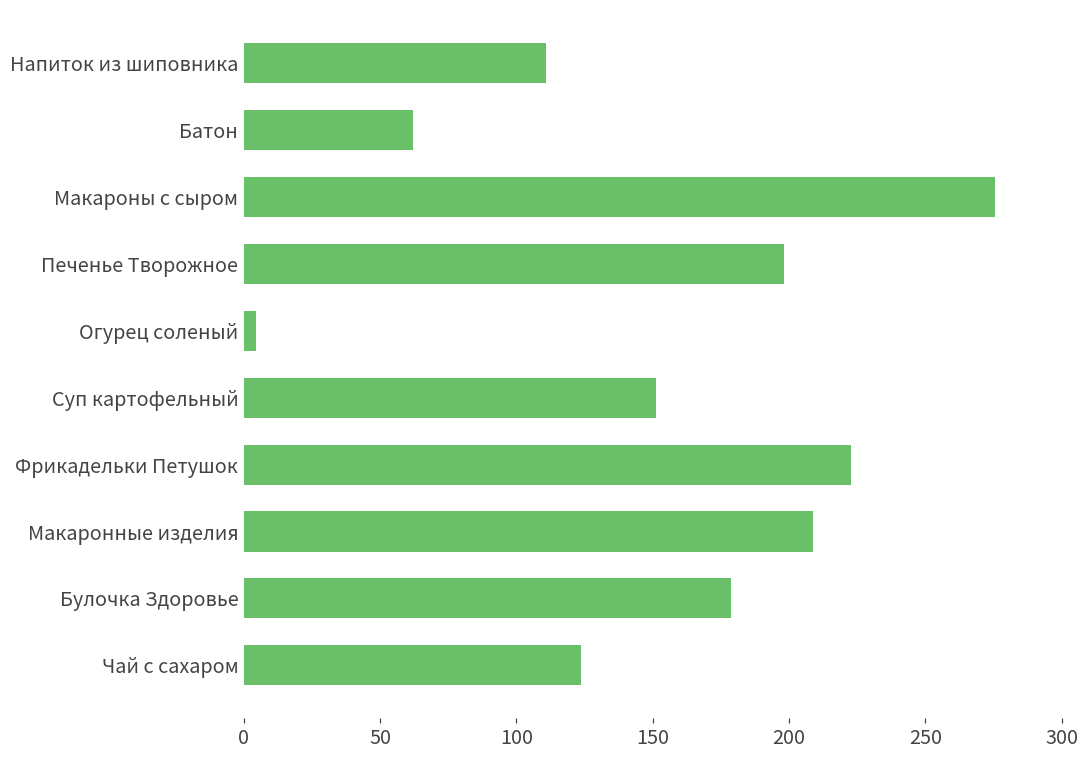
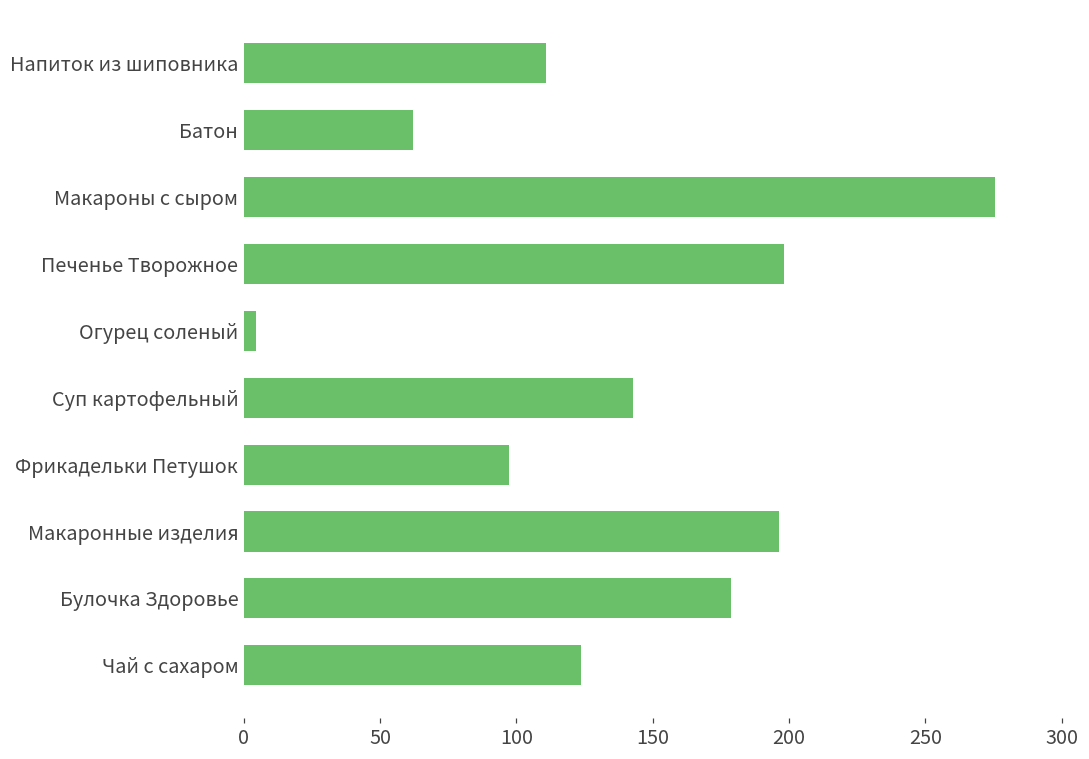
  {
    "Напиток из шиповника": 111,
    "Батон": 62,
    "Макароны с сыром": 276,
    "Печенье Творожное": 198,
    "Огурец соленый": 4,
-   "Суп картофельный": 151,
-   "Фрикадельки Петушок": 223,
-   "Макаронные изделия": 209,
+   "Суп картофельный": 143,
+   "Фрикадельки Петушок": 97,
+   "Макаронные изделия": 196,
    "Булочка Здоровье": 179,
    "Чай с сахаром": 124
  }
